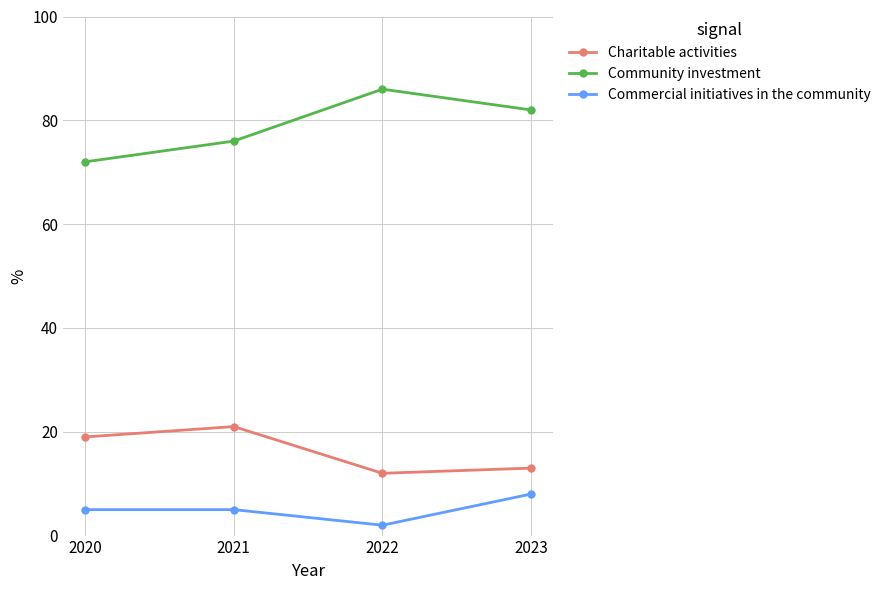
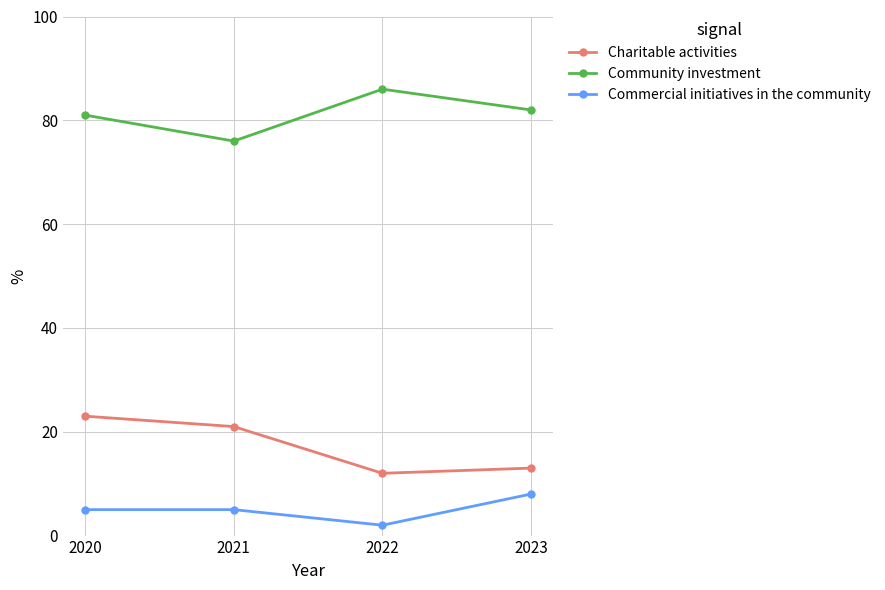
  {
    "Charitable activities": {
-     "2020": 19,
+     "2020": 23,
      "2021": 21,
      "2022": 12,
      "2023": 13
    },
    "Community investment": {
-     "2020": 72,
+     "2020": 81,
      "2021": 76,
      "2022": 86,
      "2023": 82
    },
    "Commercial initiatives in the community": {
      "2020": 5,
      "2021": 5,
      "2022": 2,
      "2023": 8
    }
  }
